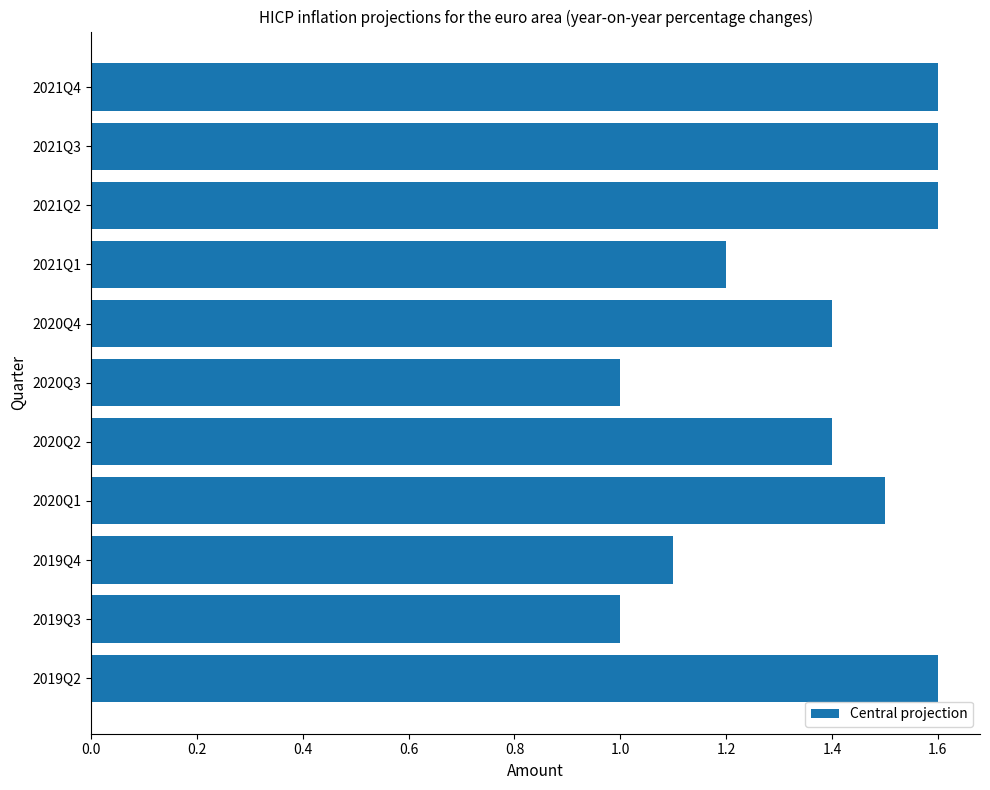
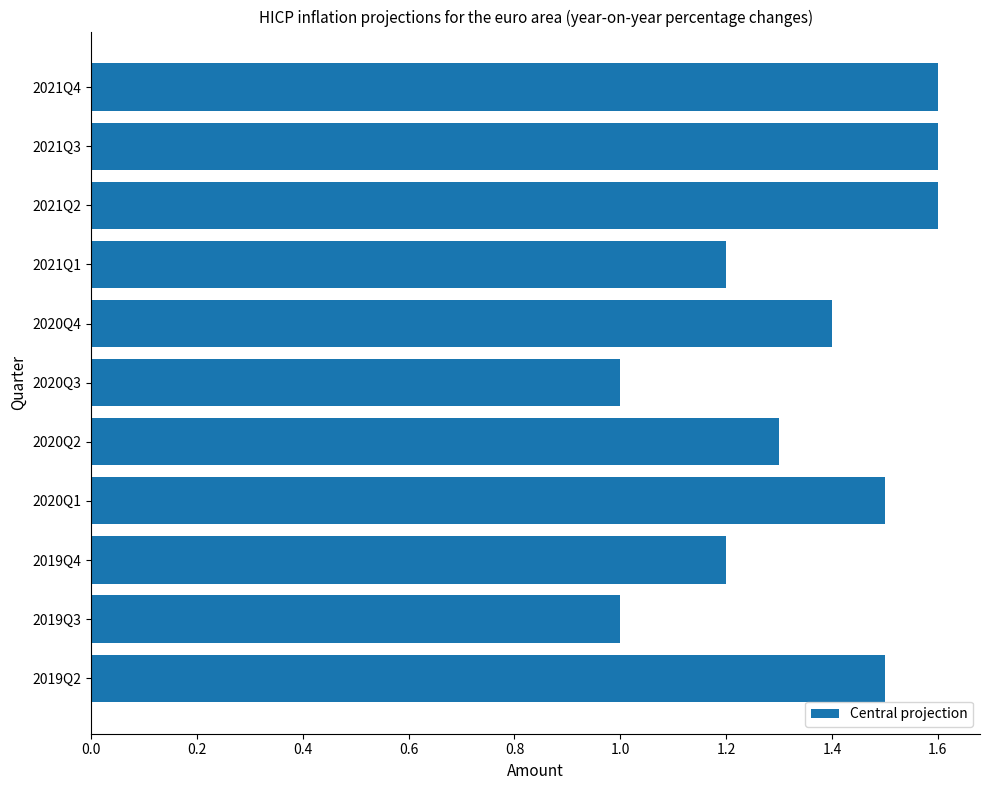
  {
    "2021Q4": 1.6,
    "2021Q3": 1.6,
    "2021Q2": 1.6,
    "2021Q1": 1.2,
    "2020Q4": 1.4,
    "2020Q3": 1.0,
-   "2020Q2": 1.4,
+   "2020Q2": 1.3,
    "2020Q1": 1.5,
-   "2019Q4": 1.1,
+   "2019Q4": 1.2,
    "2019Q3": 1.0,
-   "2019Q2": 1.6
+   "2019Q2": 1.5
  }
